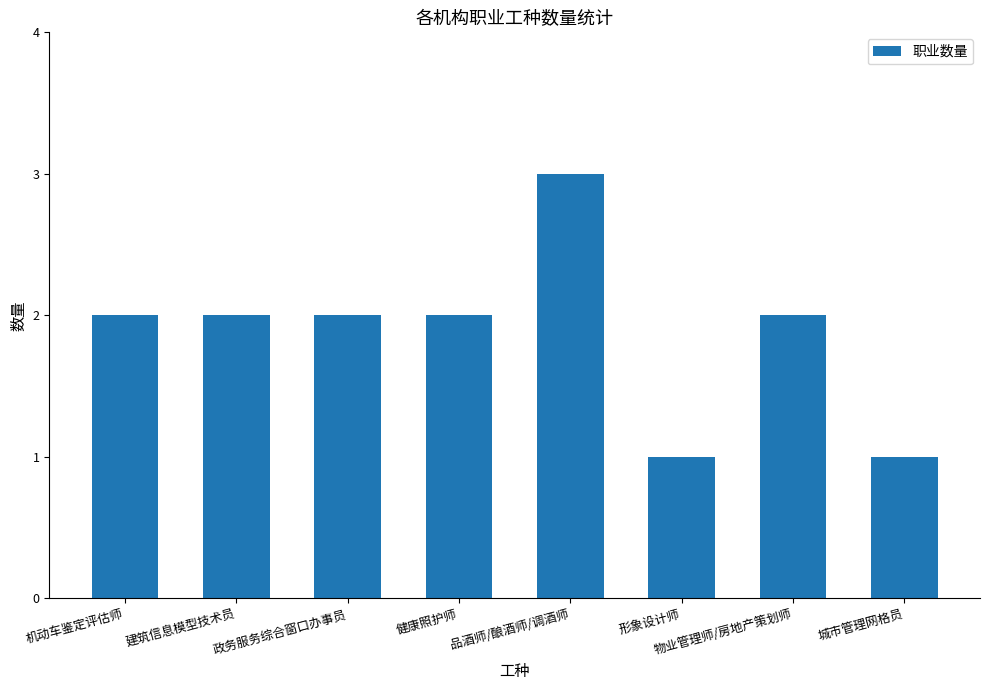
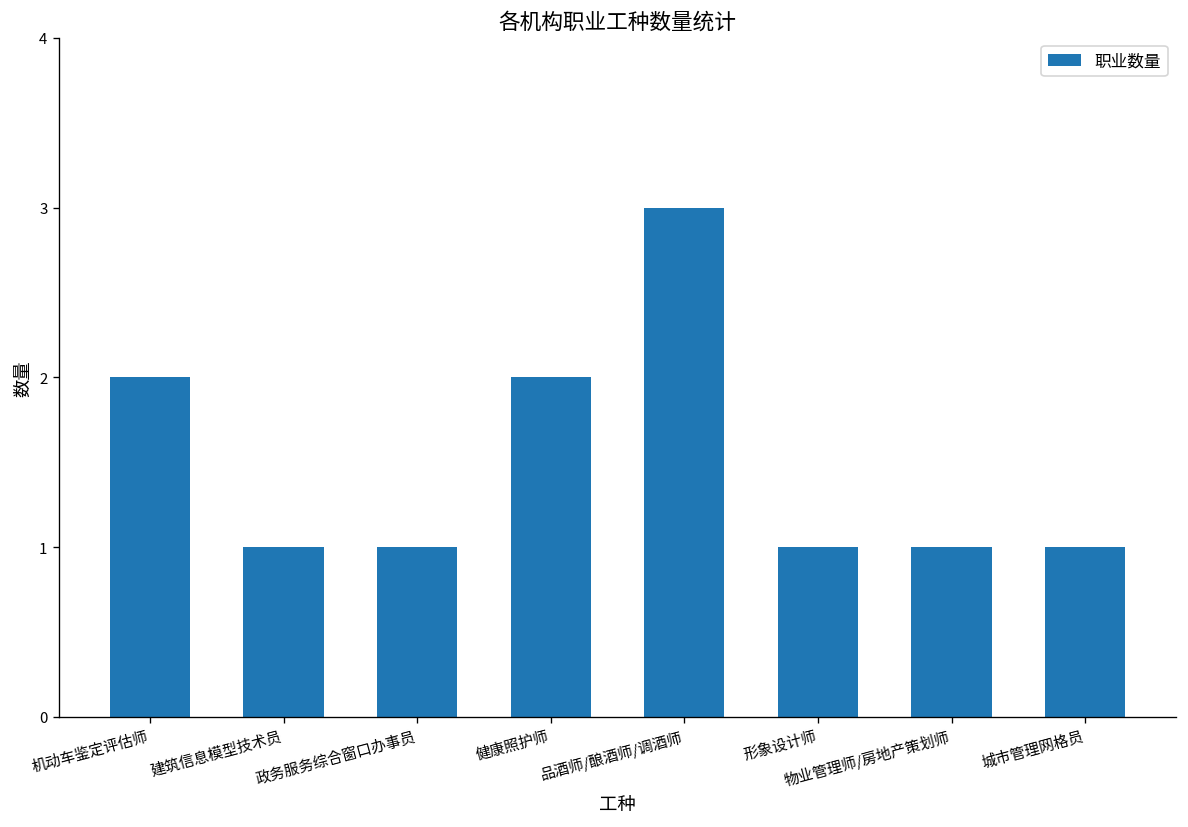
  {
    "机动车鉴定评估师": 2,
-   "建筑信息模型技术员": 2,
-   "政务服务综合窗口办事员": 2,
+   "建筑信息模型技术员": 1,
+   "政务服务综合窗口办事员": 1,
    "健康照护师": 2,
    "品酒师/酿酒师/调酒师": 3,
    "形象设计师": 1,
-   "物业管理师/房地产策划师": 2,
+   "物业管理师/房地产策划师": 1,
    "城市管理网格员": 1
  }
